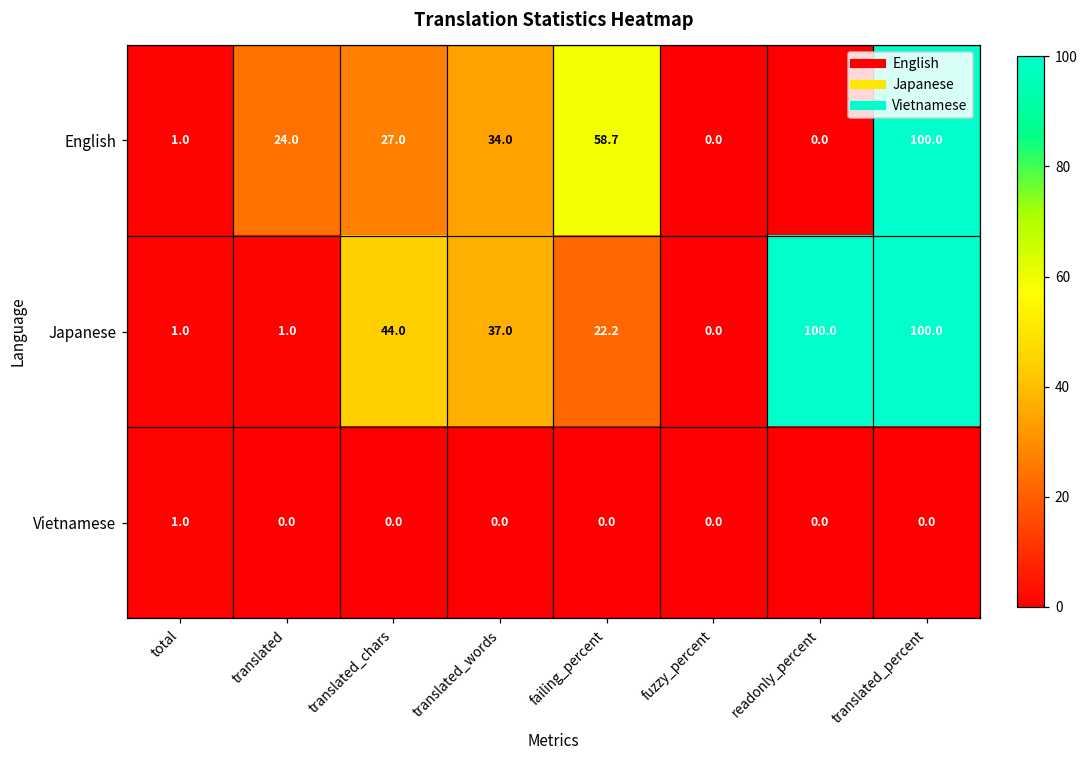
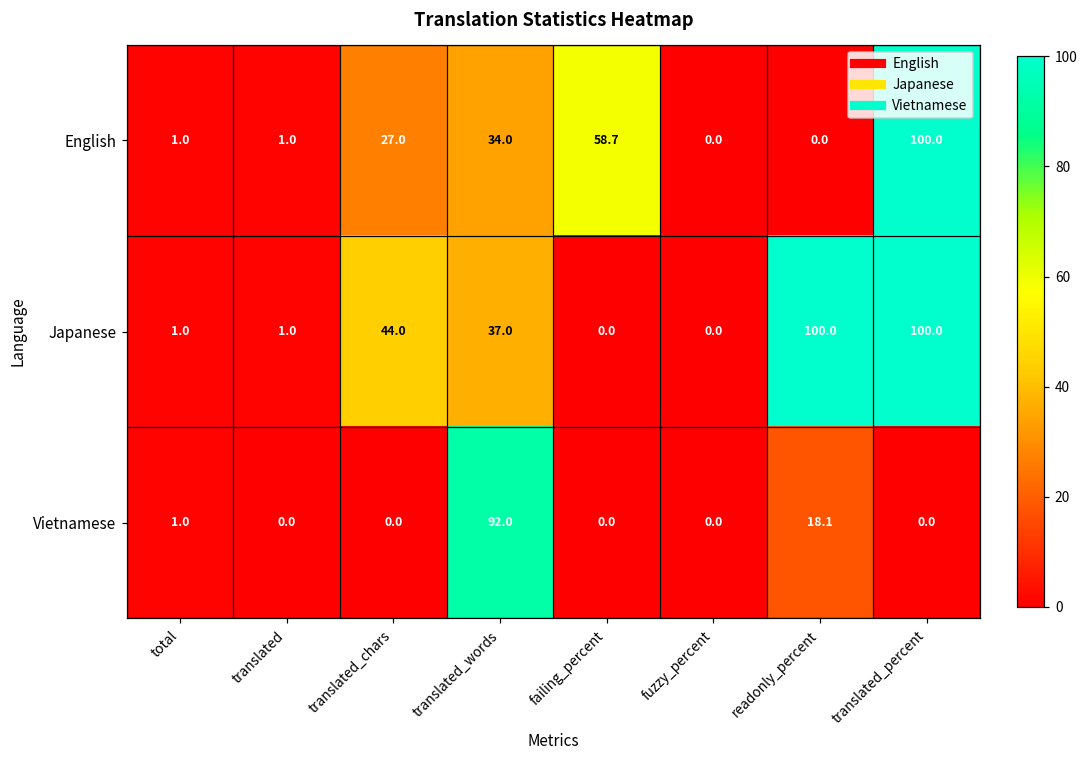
  {
    "English": {
      "total": 1.0,
-     "translated": 24.0,
+     "translated": 1.0,
      "translated_chars": 27.0,
      "translated_words": 34.0,
      "failing_percent": 58.7,
      "fuzzy_percent": 0.0,
      "readonly_percent": 0.0,
      "translated_percent": 100.0
    },
    "Japanese": {
      "total": 1.0,
      "translated": 1.0,
      "translated_chars": 44.0,
      "translated_words": 37.0,
-     "failing_percent": 22.2,
+     "failing_percent": 0.0,
      "fuzzy_percent": 0.0,
      "readonly_percent": 100.0,
      "translated_percent": 100.0
    },
    "Vietnamese": {
      "total": 1.0,
      "translated": 0.0,
      "translated_chars": 0.0,
-     "translated_words": 0.0,
+     "translated_words": 92.0,
      "failing_percent": 0.0,
      "fuzzy_percent": 0.0,
-     "readonly_percent": 0.0,
+     "readonly_percent": 18.1,
      "translated_percent": 0.0
    }
  }
